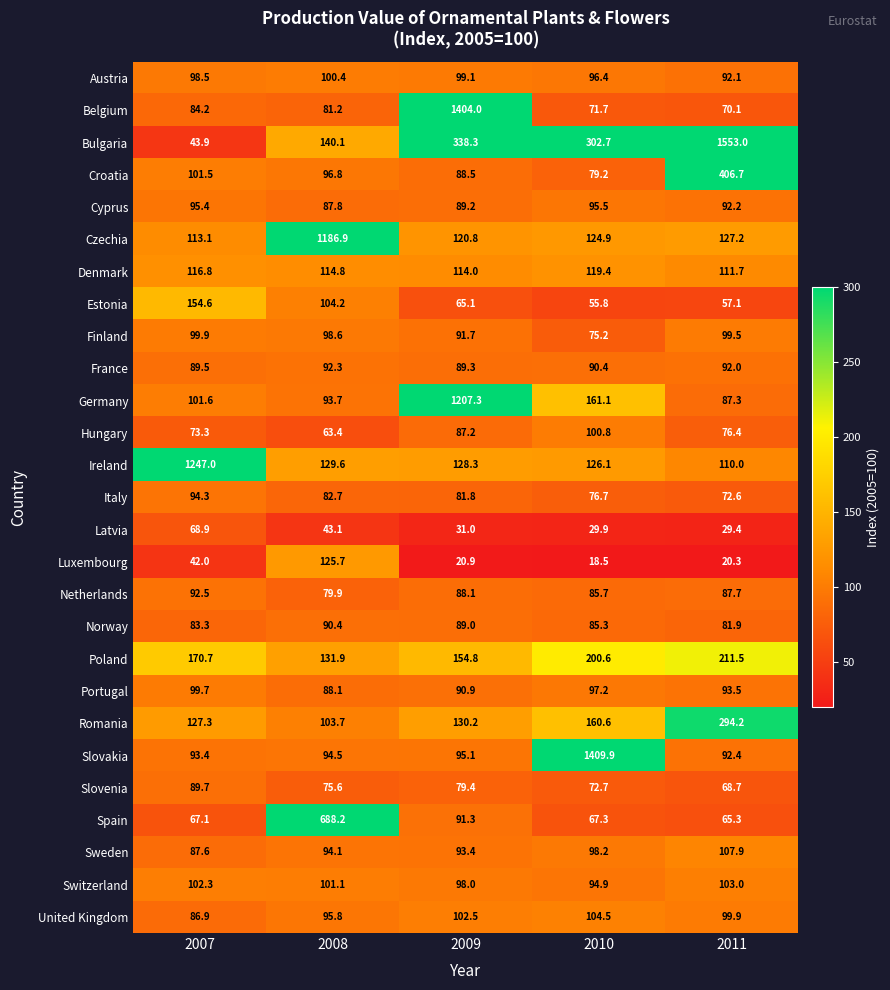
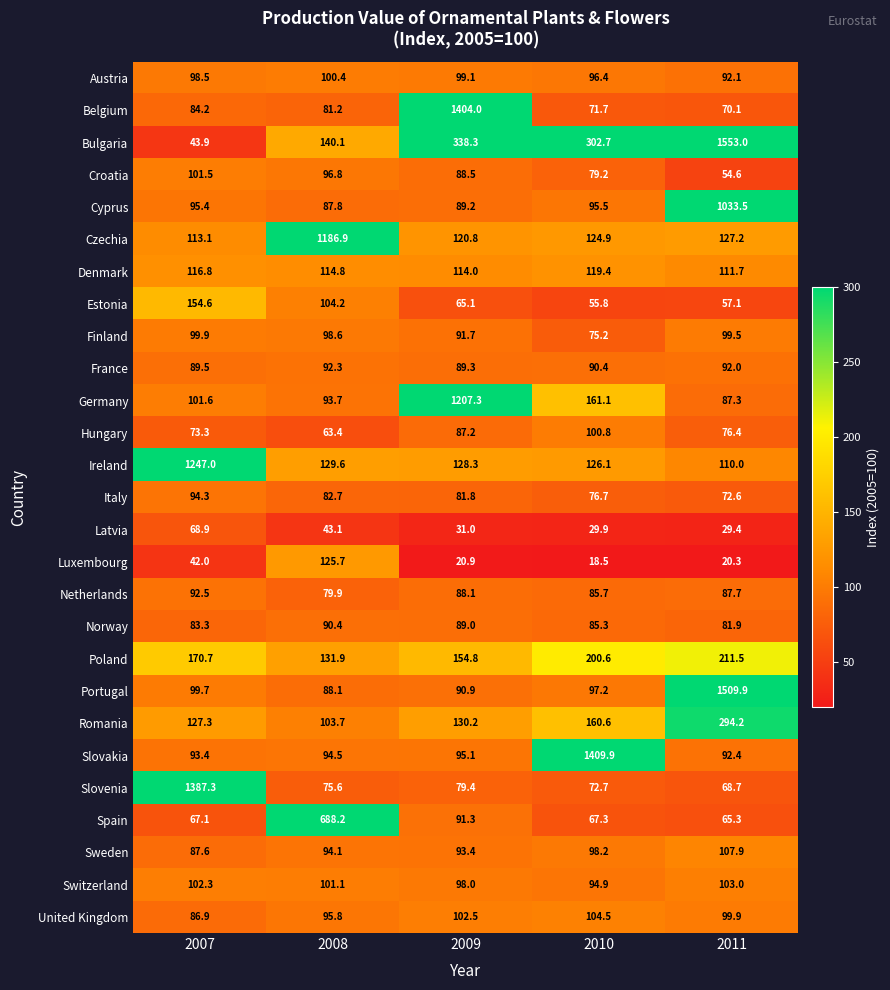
  {
    "Austria": {
      "2007": 98.5,
      "2008": 100.4,
      "2009": 99.1,
      "2010": 96.4,
      "2011": 92.1
    },
    "Belgium": {
      "2007": 84.2,
      "2008": 81.2,
      "2009": 1404.0,
      "2010": 71.7,
      "2011": 70.1
    },
    "Bulgaria": {
      "2007": 43.9,
      "2008": 140.1,
      "2009": 338.3,
      "2010": 302.7,
      "2011": 1553.0
    },
    "Croatia": {
      "2007": 101.5,
      "2008": 96.8,
      "2009": 88.5,
      "2010": 79.2,
-     "2011": 406.7
+     "2011": 54.6
    },
    "Cyprus": {
      "2007": 95.4,
      "2008": 87.8,
      "2009": 89.2,
      "2010": 95.5,
-     "2011": 92.2
+     "2011": 1033.5
    },
    "Czechia": {
      "2007": 113.1,
      "2008": 1186.9,
      "2009": 120.8,
      "2010": 124.9,
      "2011": 127.2
    },
    "Denmark": {
      "2007": 116.8,
      "2008": 114.8,
      "2009": 114.0,
      "2010": 119.4,
      "2011": 111.7
    },
    "Estonia": {
      "2007": 154.6,
      "2008": 104.2,
      "2009": 65.1,
      "2010": 55.8,
      "2011": 57.1
    },
    "Finland": {
      "2007": 99.9,
      "2008": 98.6,
      "2009": 91.7,
      "2010": 75.2,
      "2011": 99.5
    },
    "France": {
      "2007": 89.5,
      "2008": 92.3,
      "2009": 89.3,
      "2010": 90.4,
      "2011": 92.0
    },
    "Germany": {
      "2007": 101.6,
      "2008": 93.7,
      "2009": 1207.3,
      "2010": 161.1,
      "2011": 87.3
    },
    "Hungary": {
      "2007": 73.3,
      "2008": 63.4,
      "2009": 87.2,
      "2010": 100.8,
      "2011": 76.4
    },
    "Ireland": {
      "2007": 1247.0,
      "2008": 129.6,
      "2009": 128.3,
      "2010": 126.1,
      "2011": 110.0
    },
    "Italy": {
      "2007": 94.3,
      "2008": 82.7,
      "2009": 81.8,
      "2010": 76.7,
      "2011": 72.6
    },
    "Latvia": {
      "2007": 68.9,
      "2008": 43.1,
      "2009": 31.0,
      "2010": 29.9,
      "2011": 29.4
    },
    "Luxembourg": {
      "2007": 42.0,
      "2008": 125.7,
      "2009": 20.9,
      "2010": 18.5,
      "2011": 20.3
    },
    "Netherlands": {
      "2007": 92.5,
      "2008": 79.9,
      "2009": 88.1,
      "2010": 85.7,
      "2011": 87.7
    },
    "Norway": {
      "2007": 83.3,
      "2008": 90.4,
      "2009": 89.0,
      "2010": 85.3,
      "2011": 81.9
    },
    "Poland": {
      "2007": 170.7,
      "2008": 131.9,
      "2009": 154.8,
      "2010": 200.6,
      "2011": 211.5
    },
    "Portugal": {
      "2007": 99.7,
      "2008": 88.1,
      "2009": 90.9,
      "2010": 97.2,
-     "2011": 93.5
+     "2011": 1509.9
    },
    "Romania": {
      "2007": 127.3,
      "2008": 103.7,
      "2009": 130.2,
      "2010": 160.6,
      "2011": 294.2
    },
    "Slovakia": {
      "2007": 93.4,
      "2008": 94.5,
      "2009": 95.1,
      "2010": 1409.9,
      "2011": 92.4
    },
    "Slovenia": {
-     "2007": 89.7,
+     "2007": 1387.3,
      "2008": 75.6,
      "2009": 79.4,
      "2010": 72.7,
      "2011": 68.7
    },
    "Spain": {
      "2007": 67.1,
      "2008": 688.2,
      "2009": 91.3,
      "2010": 67.3,
      "2011": 65.3
    },
    "Sweden": {
      "2007": 87.6,
      "2008": 94.1,
      "2009": 93.4,
      "2010": 98.2,
      "2011": 107.9
    },
    "Switzerland": {
      "2007": 102.3,
      "2008": 101.1,
      "2009": 98.0,
      "2010": 94.9,
      "2011": 103.0
    },
    "United Kingdom": {
      "2007": 86.9,
      "2008": 95.8,
      "2009": 102.5,
      "2010": 104.5,
      "2011": 99.9
    }
  }
